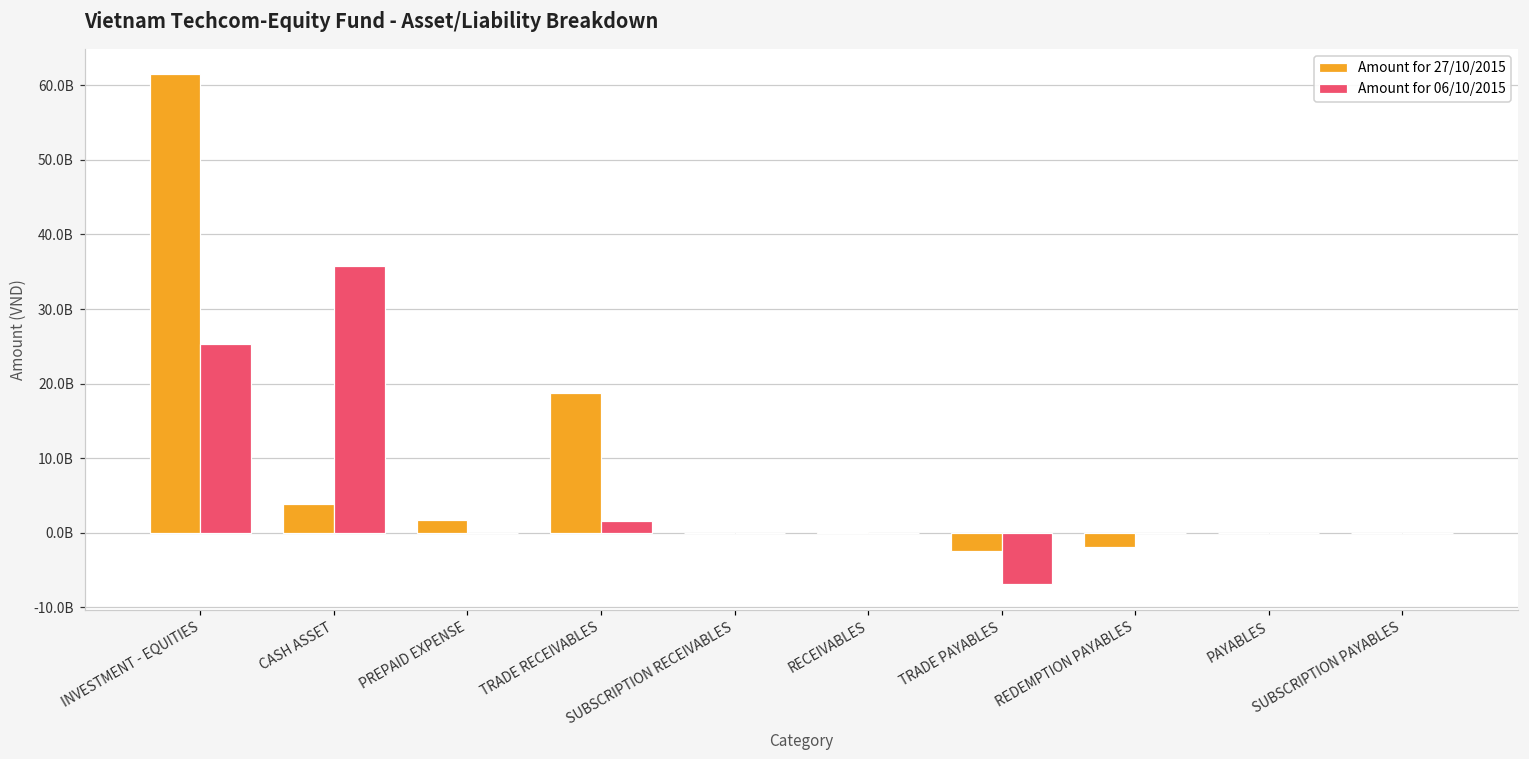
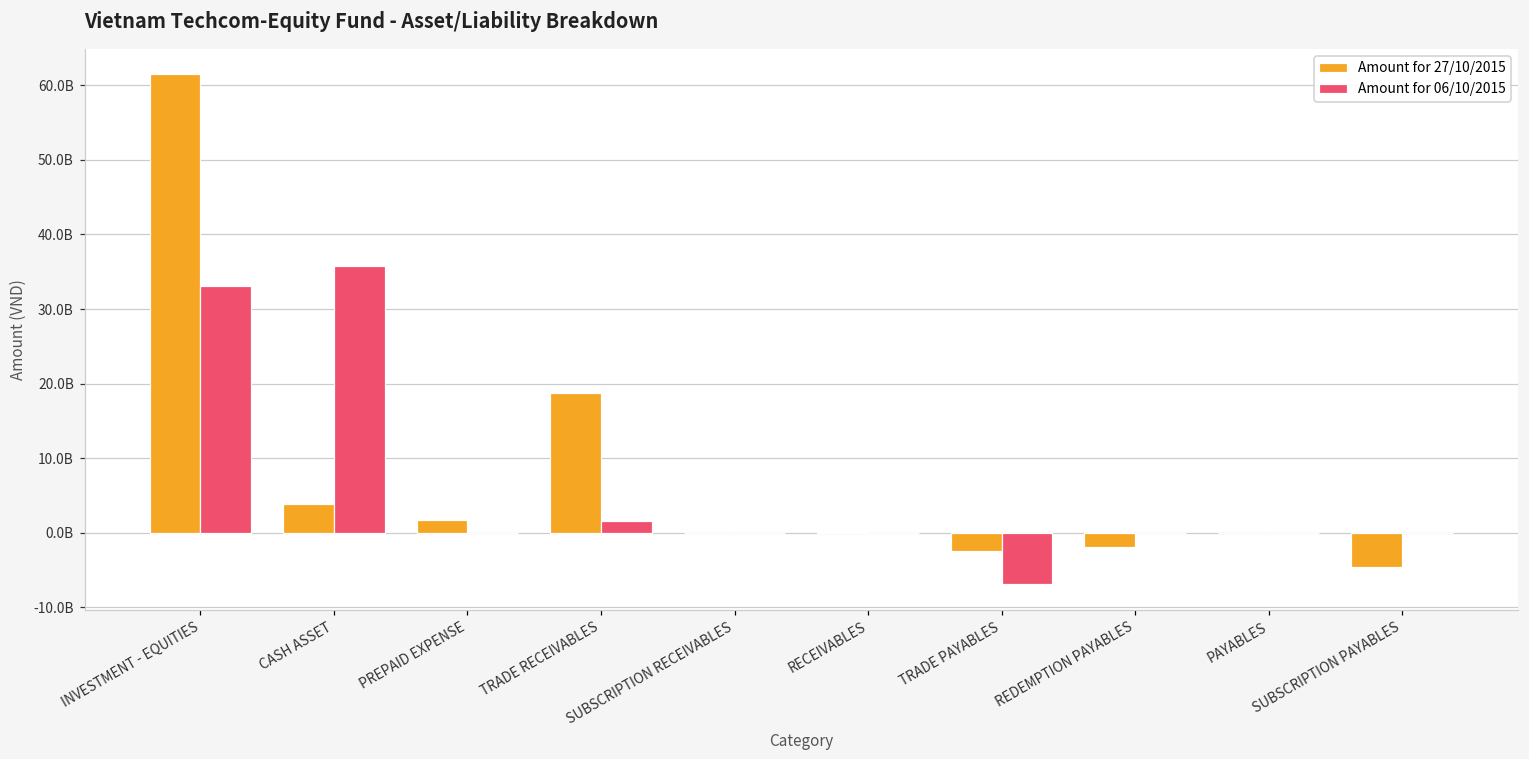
  {
    "Amount for 27/10/2015": {
      "INVESTMENT - EQUITIES": 61000000000,
      "CASH ASSET": 4000000000,
      "PREPAID EXPENSE": 2000000000,
      "TRADE RECEIVABLES": 19000000000,
      "SUBSCRIPTION RECEIVABLES": 0,
      "TRADE PAYABLES": -2000000000,
      "REDEMPTION PAYABLES": -2000000000,
-     "SUBSCRIPTION PAYABLES": 0
+     "SUBSCRIPTION PAYABLES": -5000000000
    },
    "Amount for 06/10/2015": {
-     "INVESTMENT - EQUITIES": 25000000000,
+     "INVESTMENT - EQUITIES": 33000000000,
      "CASH ASSET": 36000000000,
      "TRADE RECEIVABLES": 2000000000,
      "SUBSCRIPTION RECEIVABLES": 0,
      "RECEIVABLES": 0,
      "TRADE PAYABLES": -7000000000,
      "SUBSCRIPTION PAYABLES": 0
    }
  }
